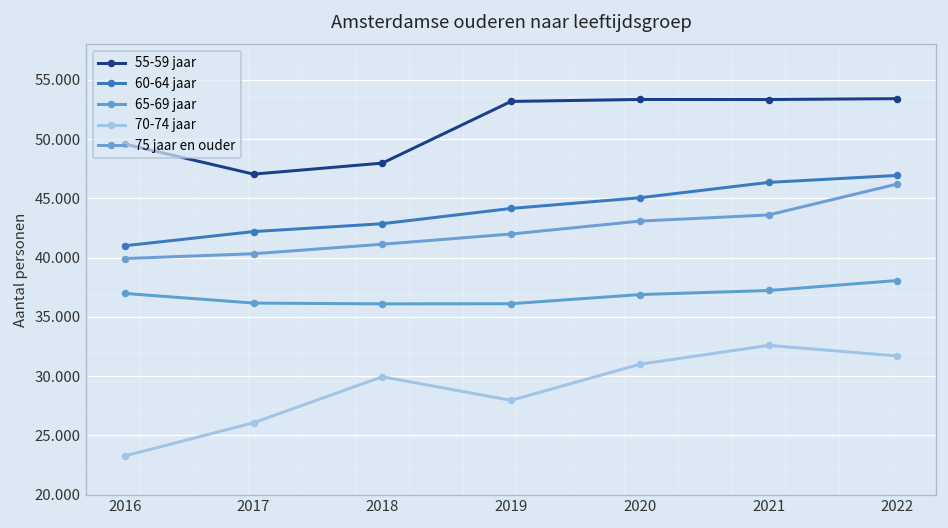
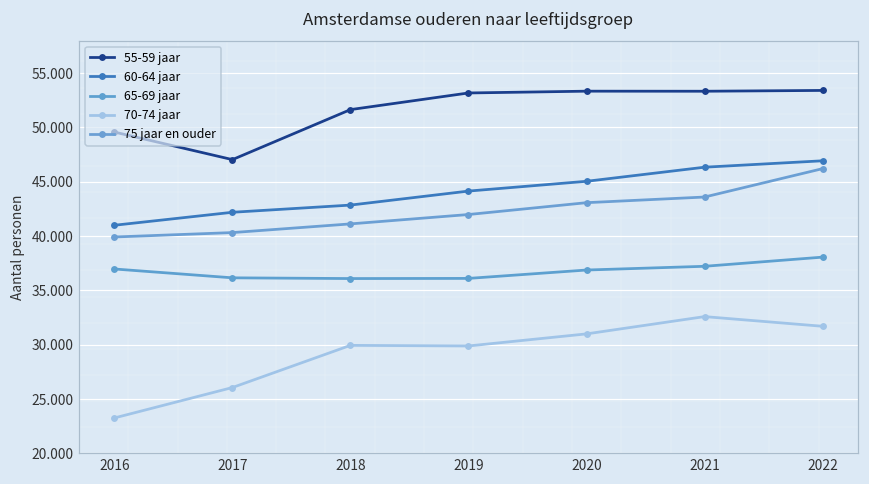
  {
    "55-59 jaar": {
      "2017": 47,
-     "2018": 48,
+     "2018": 52,
      "2019": 53,
      "2020": 53,
      "2021": 53,
      "2022": 53
    },
    "70-74 jaar": {
      "2016": 23,
      "2017": 26,
      "2018": 30,
-     "2019": 28,
+     "2019": 30,
      "2020": 31,
      "2021": 33,
      "2022": 32
    }
  }
